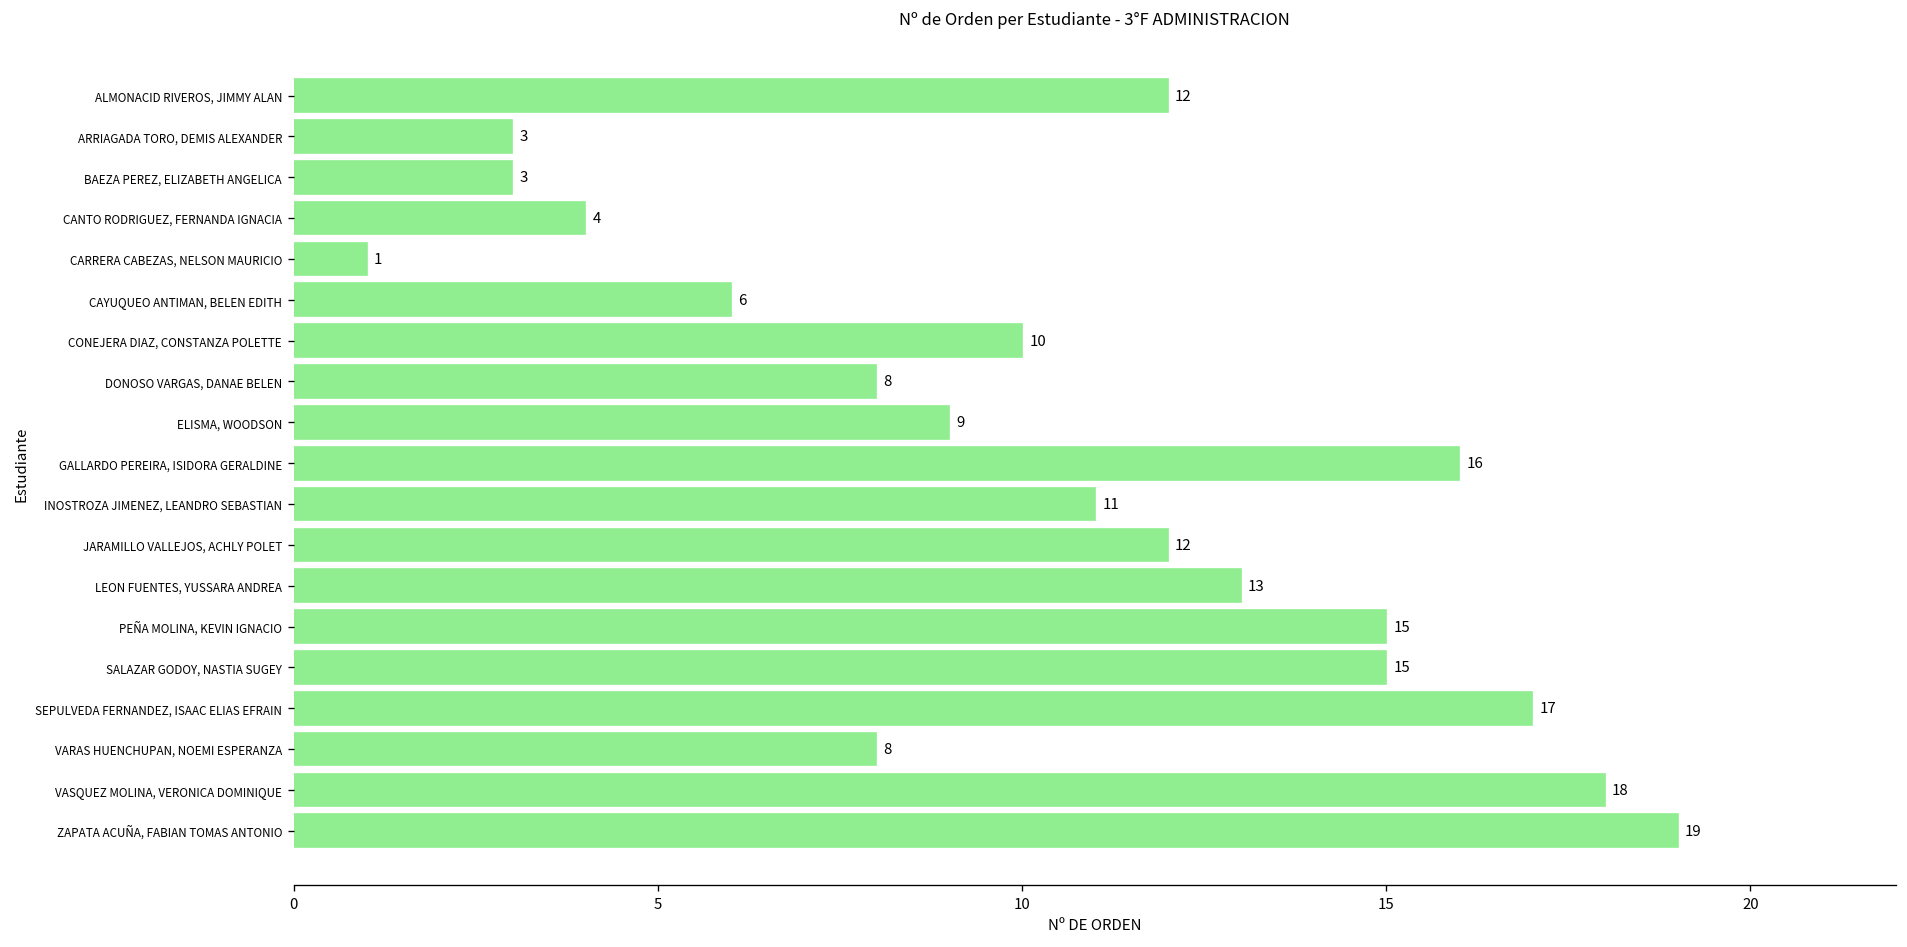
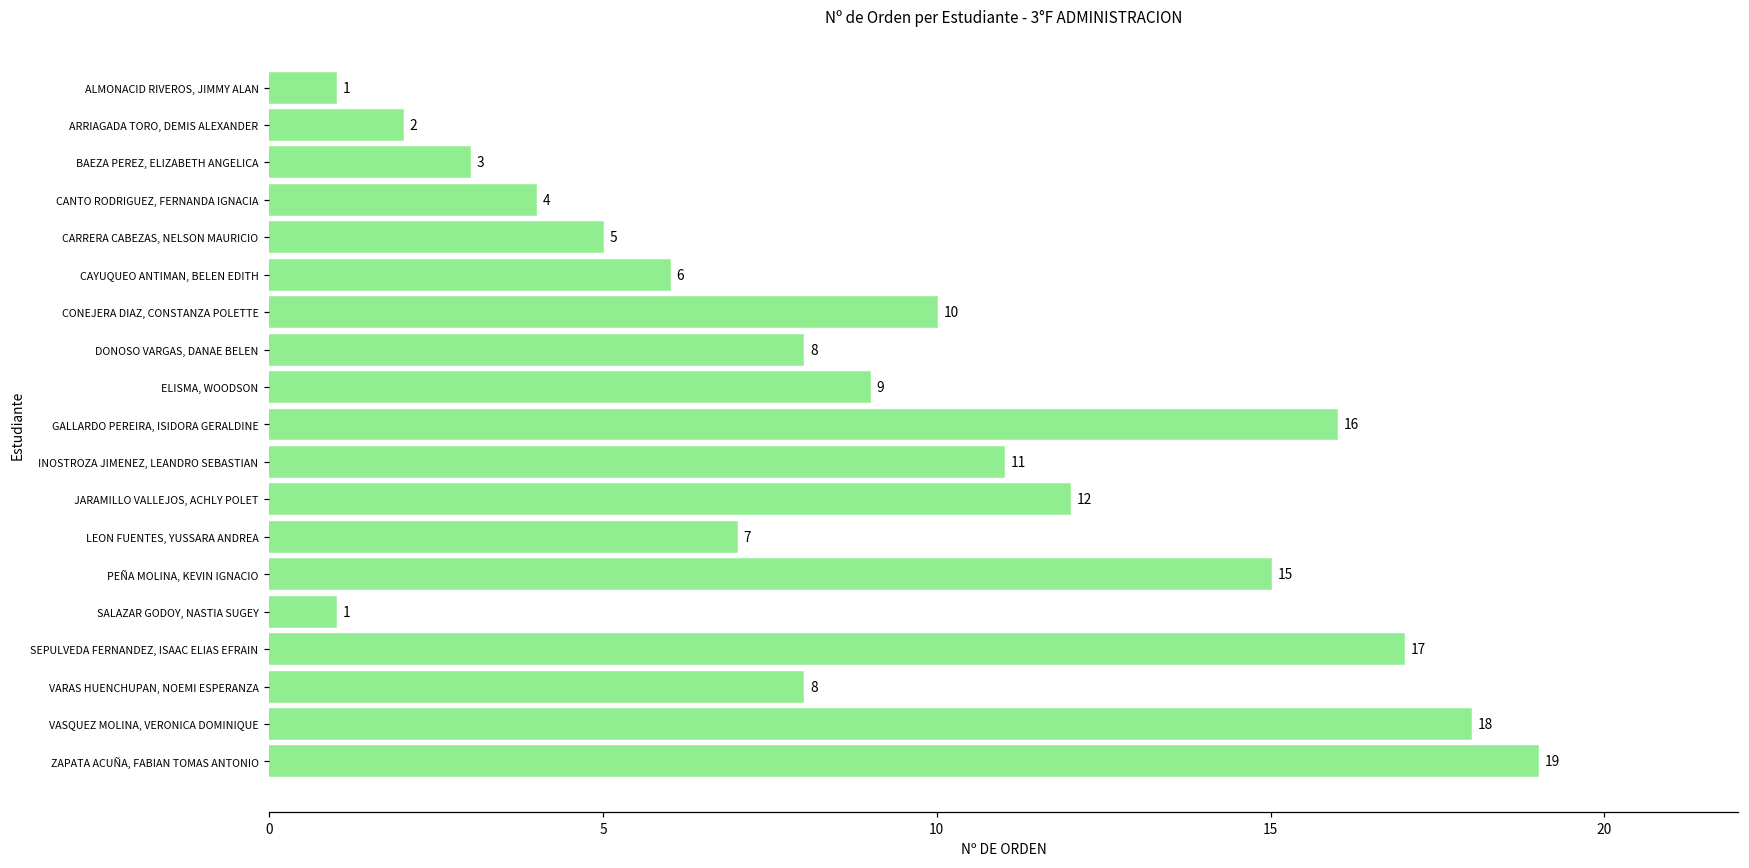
  {
-   "ALMONACID RIVEROS, JIMMY ALAN": 12,
-   "ARRIAGADA TORO, DEMIS ALEXANDER": 3,
+   "ALMONACID RIVEROS, JIMMY ALAN": 1,
+   "ARRIAGADA TORO, DEMIS ALEXANDER": 2,
    "BAEZA PEREZ, ELIZABETH ANGELICA": 3,
    "CANTO RODRIGUEZ, FERNANDA IGNACIA": 4,
-   "CARRERA CABEZAS, NELSON MAURICIO": 1,
+   "CARRERA CABEZAS, NELSON MAURICIO": 5,
    "CAYUQUEO ANTIMAN, BELEN EDITH": 6,
    "CONEJERA DIAZ, CONSTANZA POLETTE": 10,
    "DONOSO VARGAS, DANAE BELEN": 8,
    "ELISMA, WOODSON": 9,
    "GALLARDO PEREIRA, ISIDORA GERALDINE": 16,
    "INOSTROZA JIMENEZ, LEANDRO SEBASTIAN": 11,
    "JARAMILLO VALLEJOS, ACHLY POLET": 12,
-   "LEON FUENTES, YUSSARA ANDREA": 13,
+   "LEON FUENTES, YUSSARA ANDREA": 7,
    "PEÑA MOLINA, KEVIN IGNACIO": 15,
-   "SALAZAR GODOY, NASTIA SUGEY": 15,
+   "SALAZAR GODOY, NASTIA SUGEY": 1,
    "SEPULVEDA FERNANDEZ, ISAAC ELIAS EFRAIN": 17,
    "VARAS HUENCHUPAN, NOEMI ESPERANZA": 8,
    "VASQUEZ MOLINA, VERONICA DOMINIQUE": 18,
    "ZAPATA ACUÑA, FABIAN TOMAS ANTONIO": 19
  }
